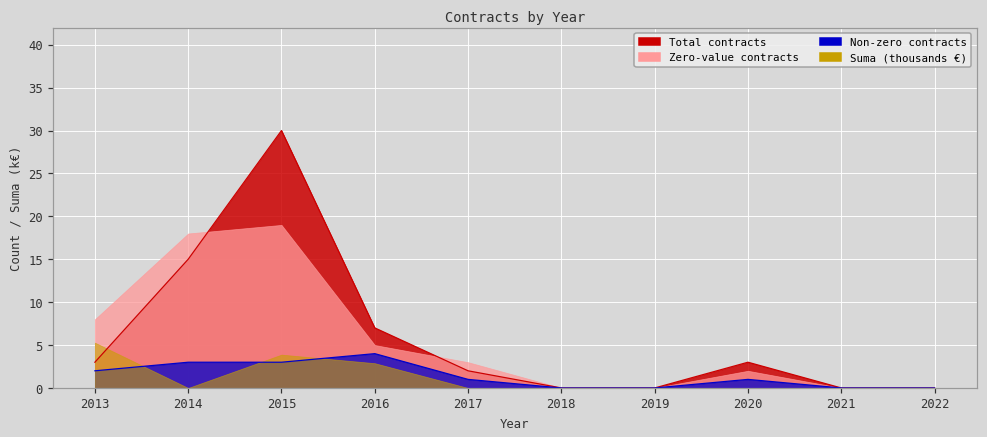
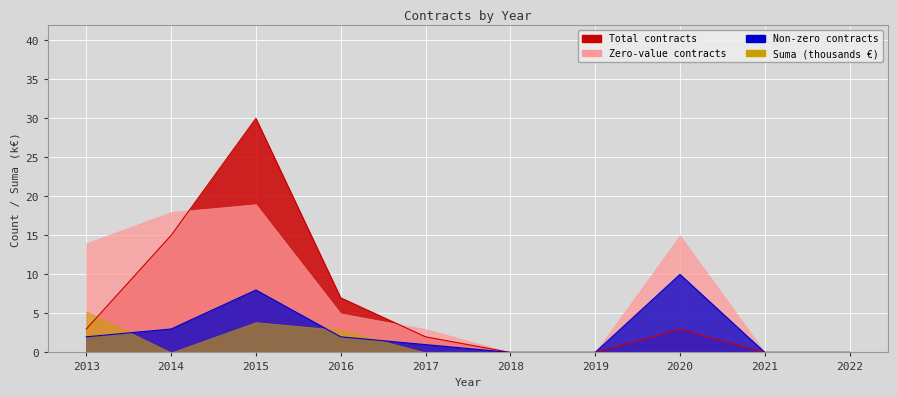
  {
    "Total contracts": {
      "2013": 3,
      "2014": 15,
      "2015": 30,
      "2016": 7,
      "2017": 2,
      "2020": 3
    },
    "Zero-value contracts": {
-     "2013": 8,
+     "2013": 14,
      "2014": 18,
      "2015": 19,
      "2016": 5,
      "2017": 3,
-     "2020": 2
+     "2020": 15
    },
    "Non-zero contracts": {
      "2013": 2,
      "2014": 3,
-     "2015": 3,
-     "2016": 4,
+     "2015": 8,
+     "2016": 2,
      "2017": 1,
-     "2020": 1
+     "2020": 10
    }
  }
